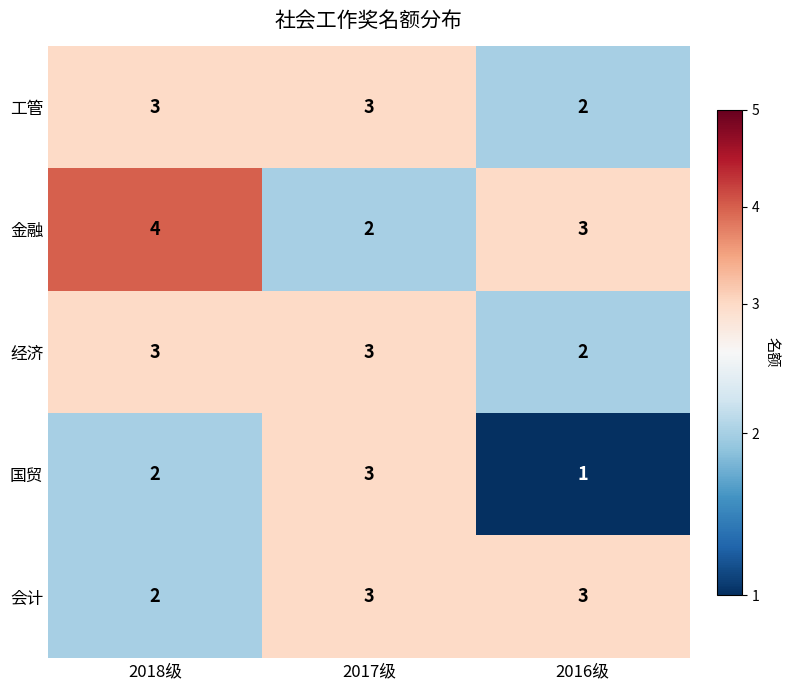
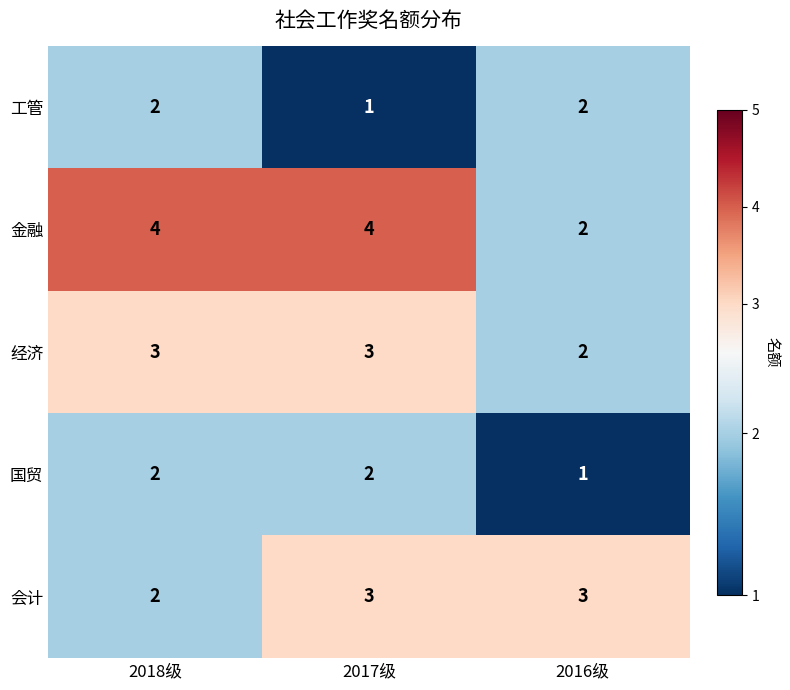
  {
    "工管": {
-     "2018级": 3,
-     "2017级": 3,
+     "2018级": 2,
+     "2017级": 1,
      "2016级": 2
    },
    "金融": {
      "2018级": 4,
-     "2017级": 2,
-     "2016级": 3
+     "2017级": 4,
+     "2016级": 2
    },
    "经济": {
      "2018级": 3,
      "2017级": 3,
      "2016级": 2
    },
    "国贸": {
      "2018级": 2,
-     "2017级": 3,
+     "2017级": 2,
      "2016级": 1
    },
    "会计": {
      "2018级": 2,
      "2017级": 3,
      "2016级": 3
    }
  }
